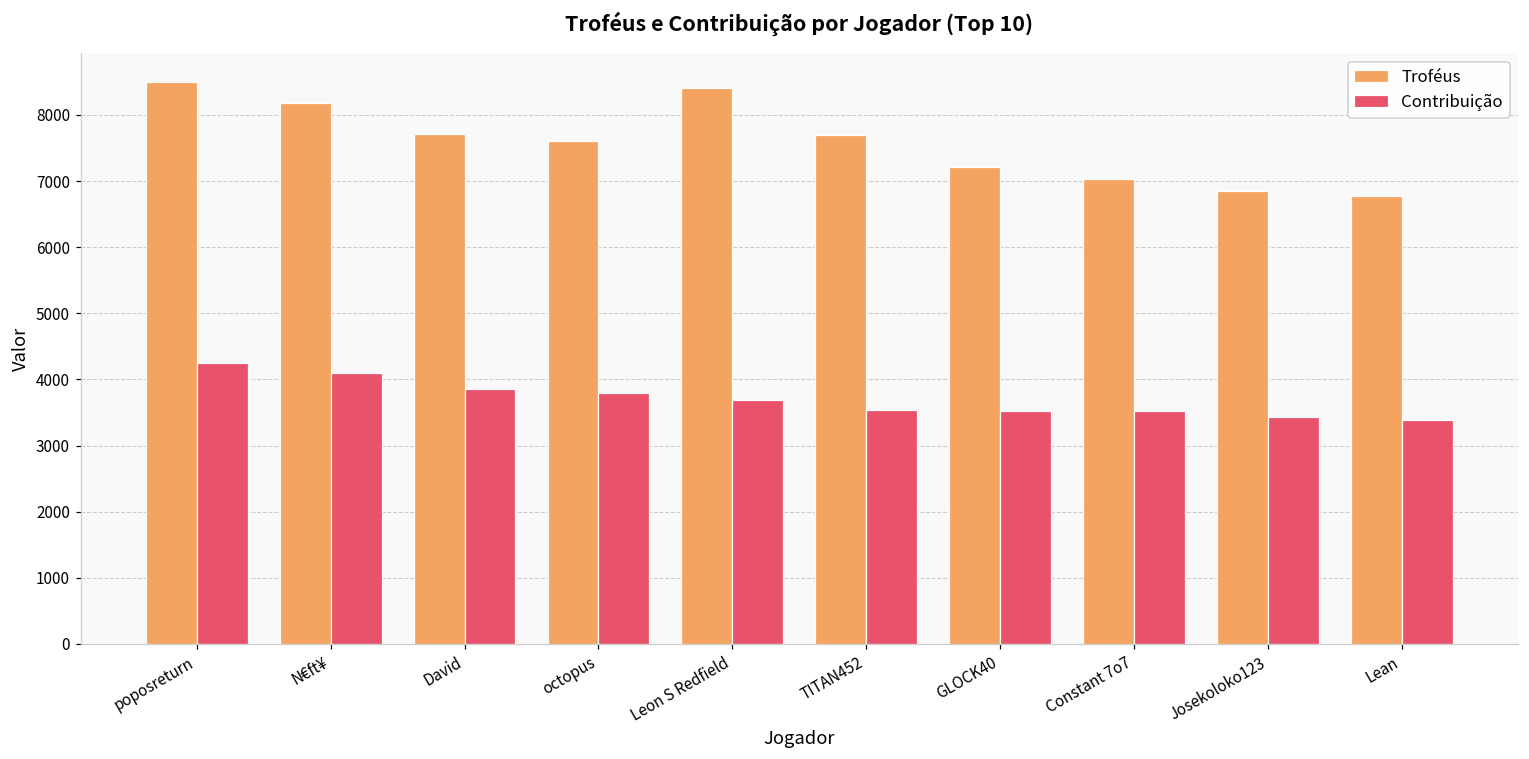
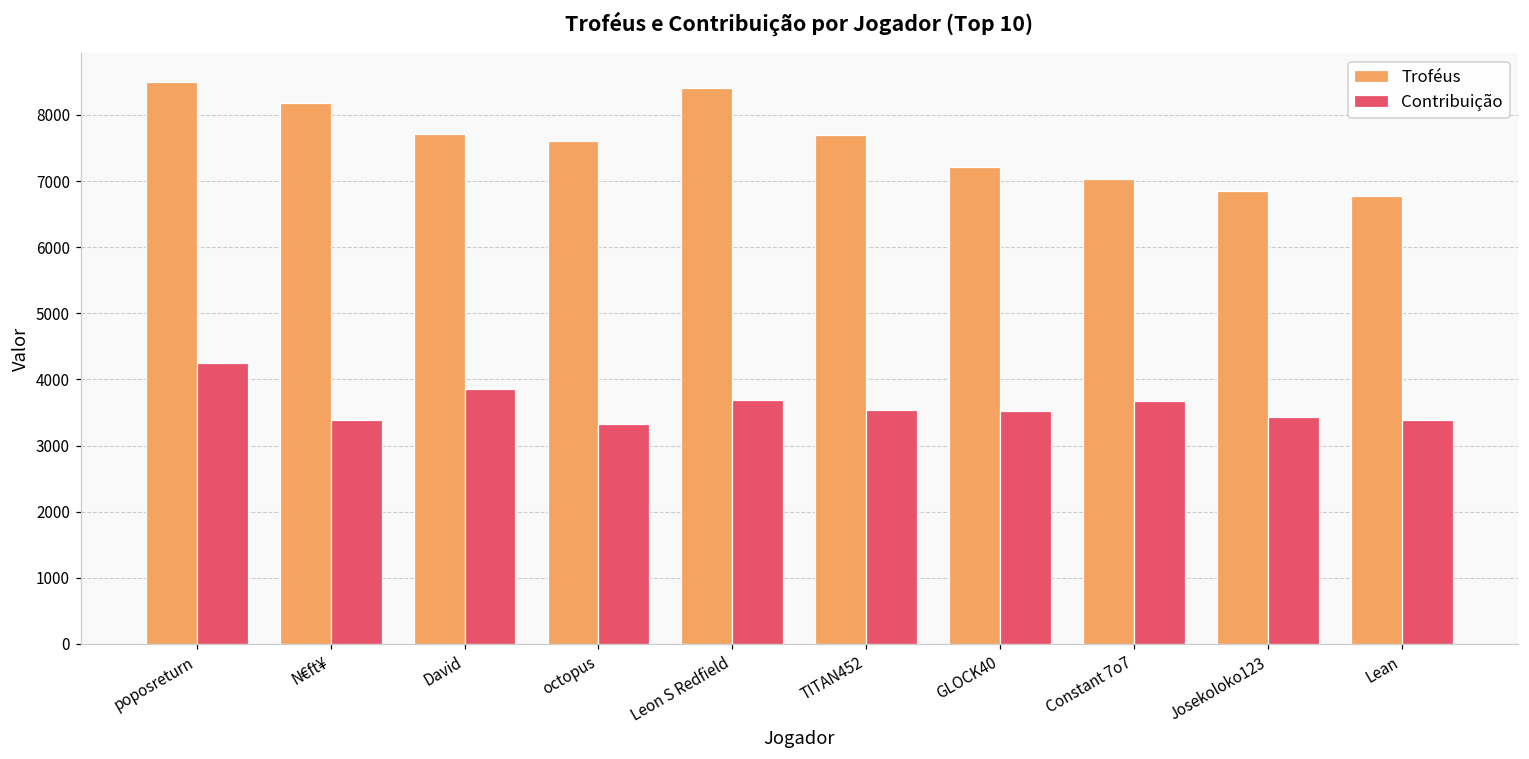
  {
    "Troféus": {
      "poposreturn": 8500,
      "N€ft¥": 8200,
      "David": 7700,
      "octopus": 7600,
      "Leon S Redfield": 8400,
      "TITAN452": 7700,
      "GLOCK40": 7200,
      "Constant 7o7": 7000,
      "Josekoloko123": 6900,
      "Lean": 6800
    },
    "Contribuição": {
      "poposreturn": 4300,
-     "N€ft¥": 4100,
+     "N€ft¥": 3400,
      "David": 3900,
-     "octopus": 3800,
+     "octopus": 3300,
      "Leon S Redfield": 3700,
      "TITAN452": 3500,
      "GLOCK40": 3500,
-     "Constant 7o7": 3500,
+     "Constant 7o7": 3700,
      "Josekoloko123": 3400,
      "Lean": 3400
    }
  }
